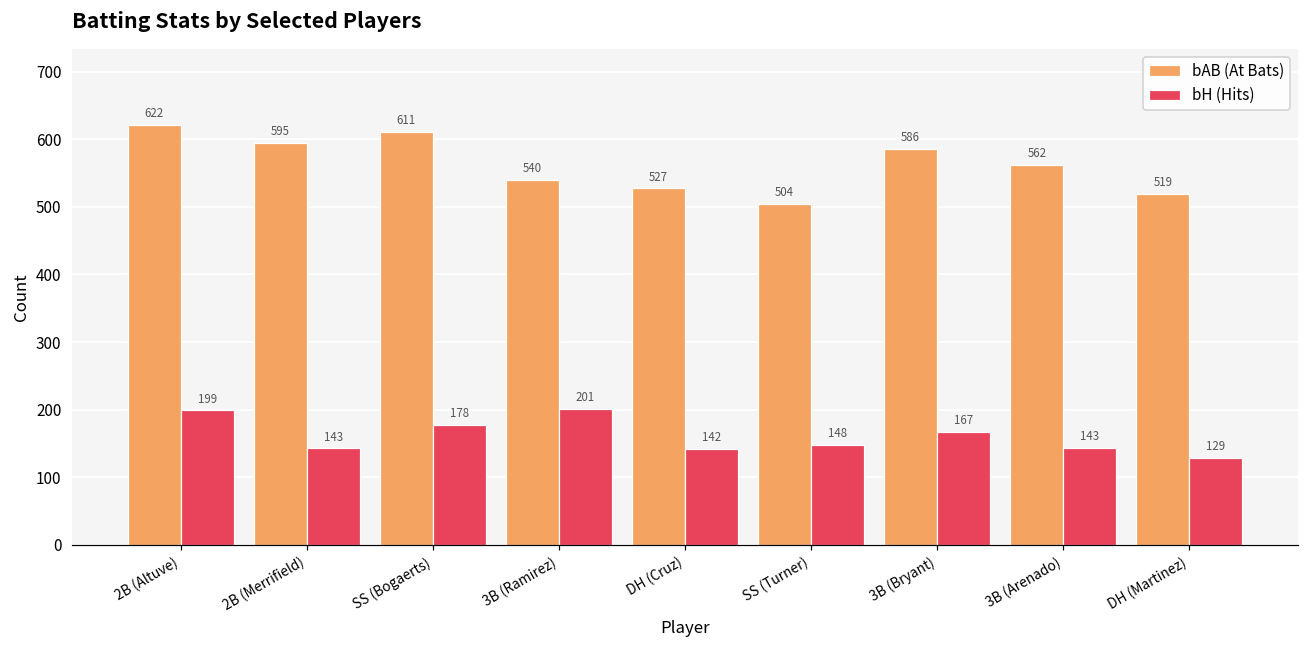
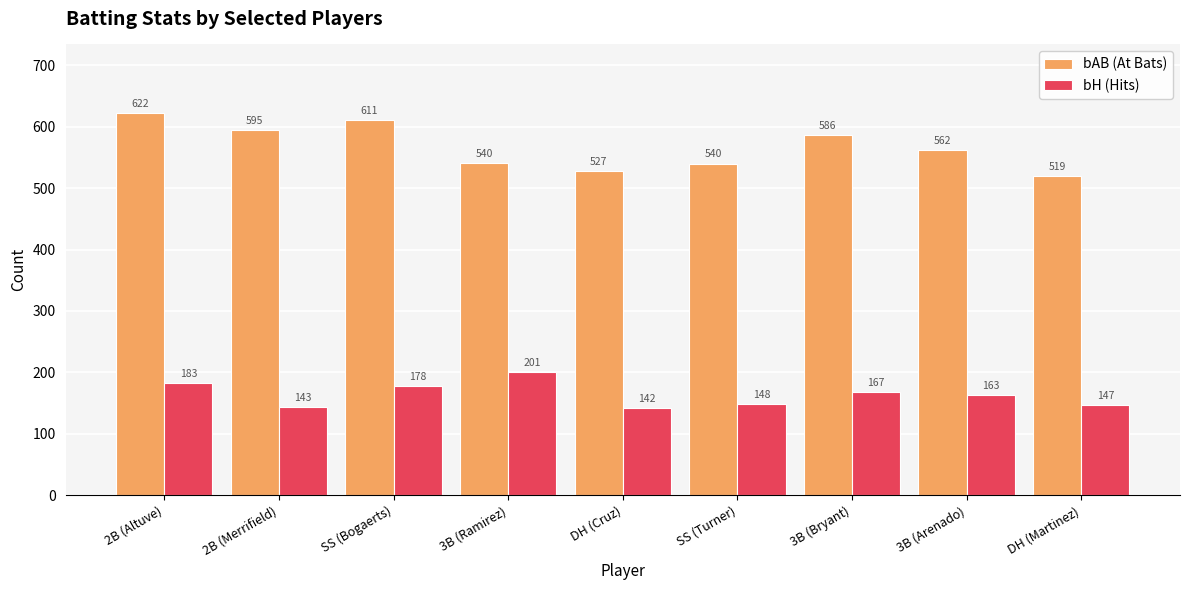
  {
    "bAB (At Bats)": {
      "2B (Altuve)": 622,
      "2B (Merrifield)": 595,
      "SS (Bogaerts)": 611,
      "3B (Ramirez)": 540,
      "DH (Cruz)": 527,
-     "SS (Turner)": 504,
+     "SS (Turner)": 540,
      "3B (Bryant)": 586,
      "3B (Arenado)": 562,
      "DH (Martinez)": 519
    },
    "bH (Hits)": {
-     "2B (Altuve)": 199,
+     "2B (Altuve)": 183,
      "2B (Merrifield)": 143,
      "SS (Bogaerts)": 178,
      "3B (Ramirez)": 201,
      "DH (Cruz)": 142,
      "SS (Turner)": 148,
      "3B (Bryant)": 167,
-     "3B (Arenado)": 143,
-     "DH (Martinez)": 129
+     "3B (Arenado)": 163,
+     "DH (Martinez)": 147
    }
  }
